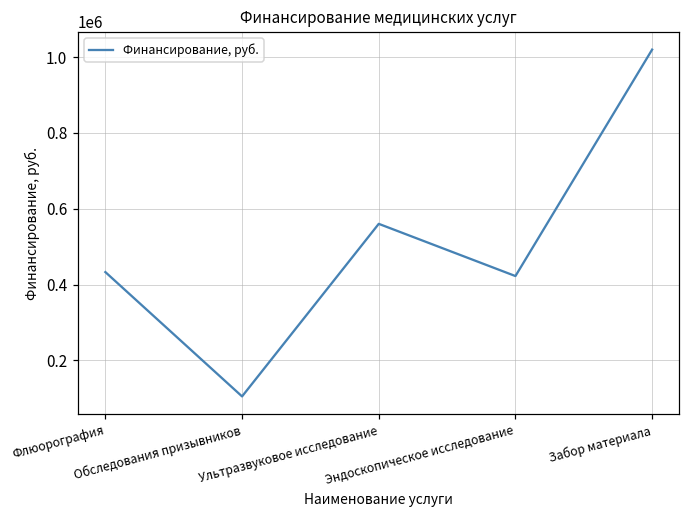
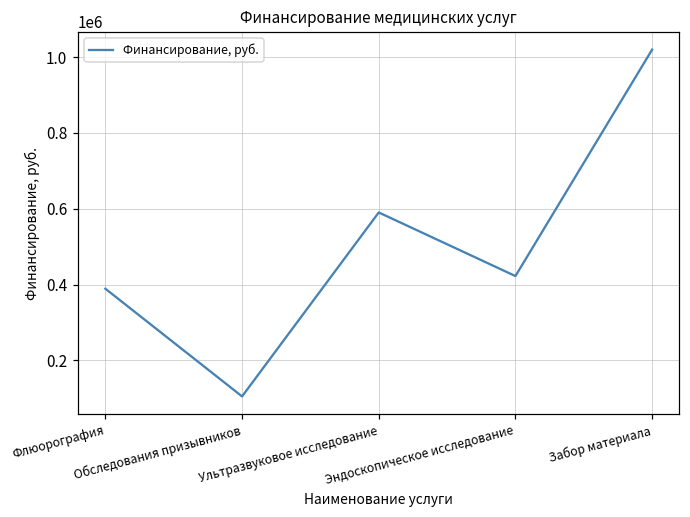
  {
-   "Флюорография": 430000,
+   "Флюорография": 390000,
    "Обследования призывников": 110000,
-   "Ультразвуковое исследование": 560000,
+   "Ультразвуковое исследование": 590000,
    "Эндоскопическое исследование": 420000,
    "Забор материала": 1020000
  }
